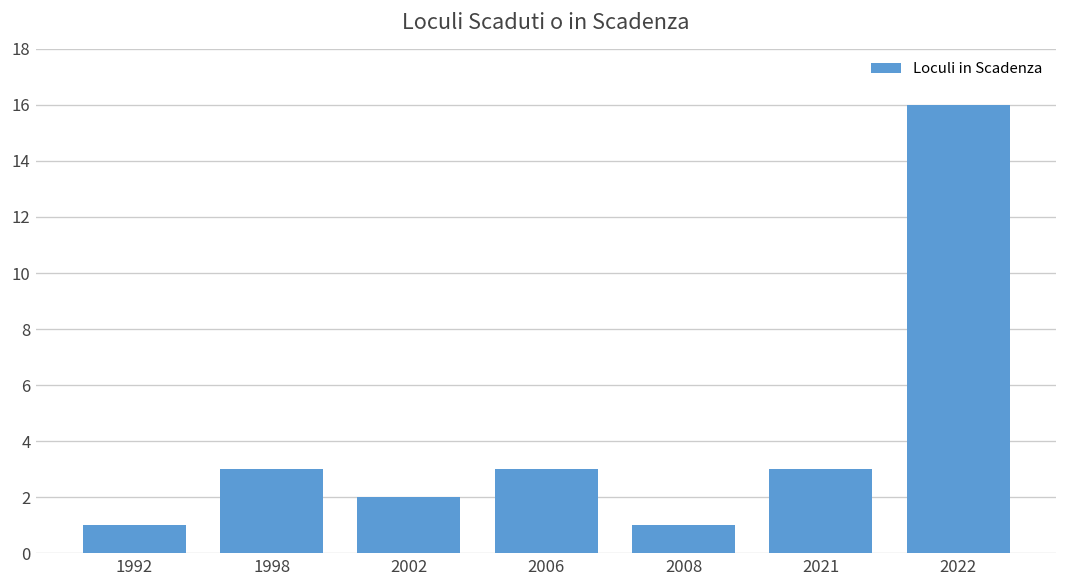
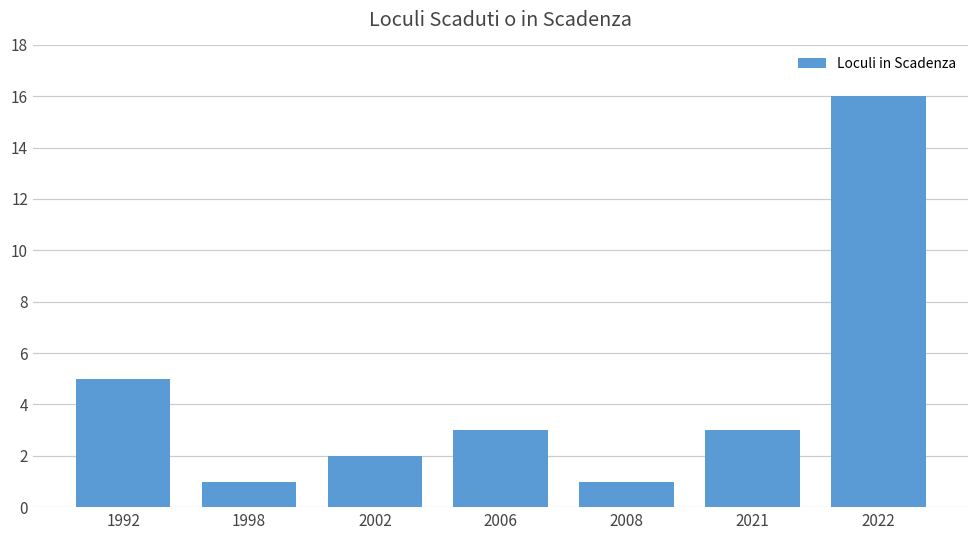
  {
-   "1992": 1,
-   "1998": 3,
+   "1992": 5,
+   "1998": 1,
    "2002": 2,
    "2006": 3,
    "2008": 1,
    "2021": 3,
    "2022": 16
  }
